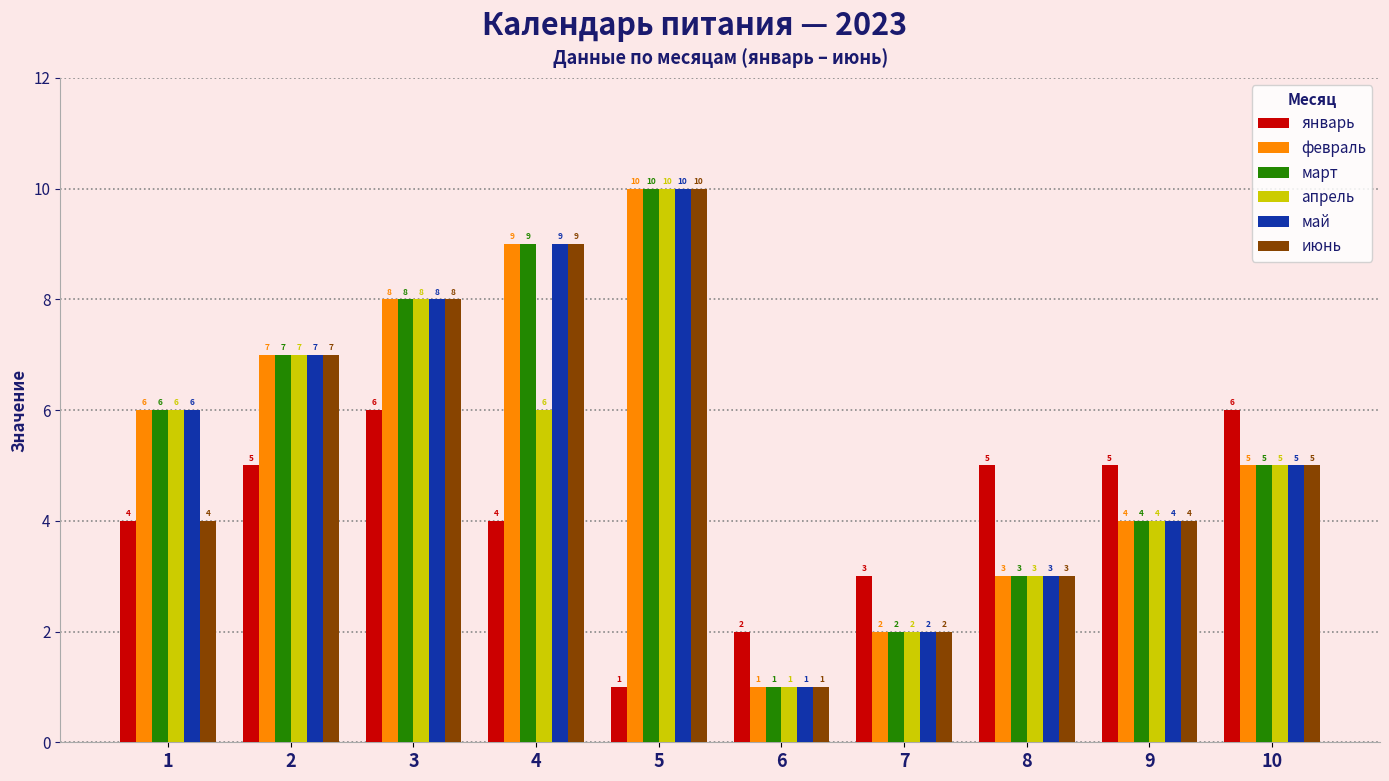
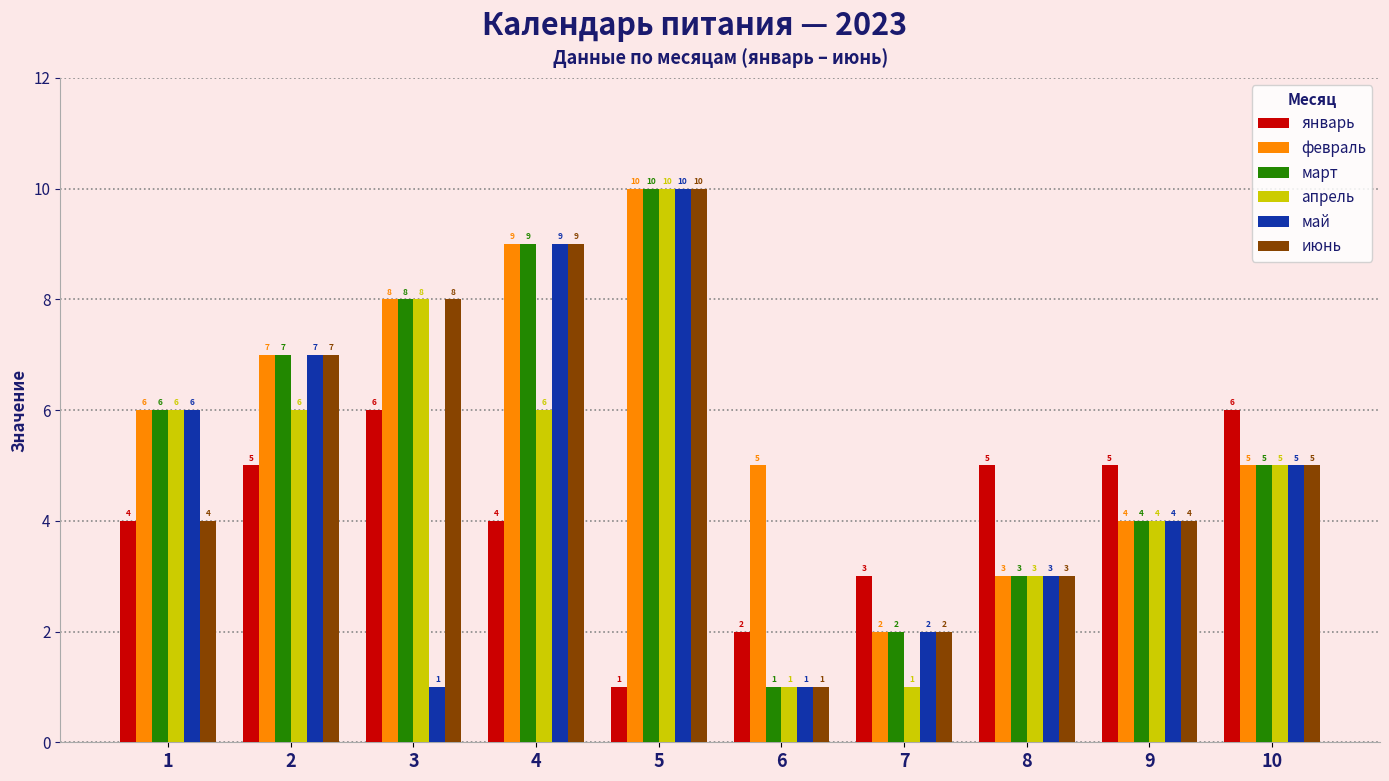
  {
    "январь": {
      "1": 4,
      "2": 5,
      "3": 6,
      "4": 4,
      "5": 1,
      "6": 2,
      "7": 3,
      "8": 5,
      "9": 5,
      "10": 6
    },
    "февраль": {
      "1": 6,
      "2": 7,
      "3": 8,
      "4": 9,
      "5": 10,
-     "6": 1,
+     "6": 5,
      "7": 2,
      "8": 3,
      "9": 4,
      "10": 5
    },
    "март": {
      "1": 6,
      "2": 7,
      "3": 8,
      "4": 9,
      "5": 10,
      "6": 1,
      "7": 2,
      "8": 3,
      "9": 4,
      "10": 5
    },
    "апрель": {
      "1": 6,
-     "2": 7,
+     "2": 6,
      "3": 8,
      "4": 6,
      "5": 10,
      "6": 1,
-     "7": 2,
+     "7": 1,
      "8": 3,
      "9": 4,
      "10": 5
    },
    "май": {
      "1": 6,
      "2": 7,
-     "3": 8,
+     "3": 1,
      "4": 9,
      "5": 10,
      "6": 1,
      "7": 2,
      "8": 3,
      "9": 4,
      "10": 5
    },
    "июнь": {
      "1": 4,
      "2": 7,
      "3": 8,
      "4": 9,
      "5": 10,
      "6": 1,
      "7": 2,
      "8": 3,
      "9": 4,
      "10": 5
    }
  }
